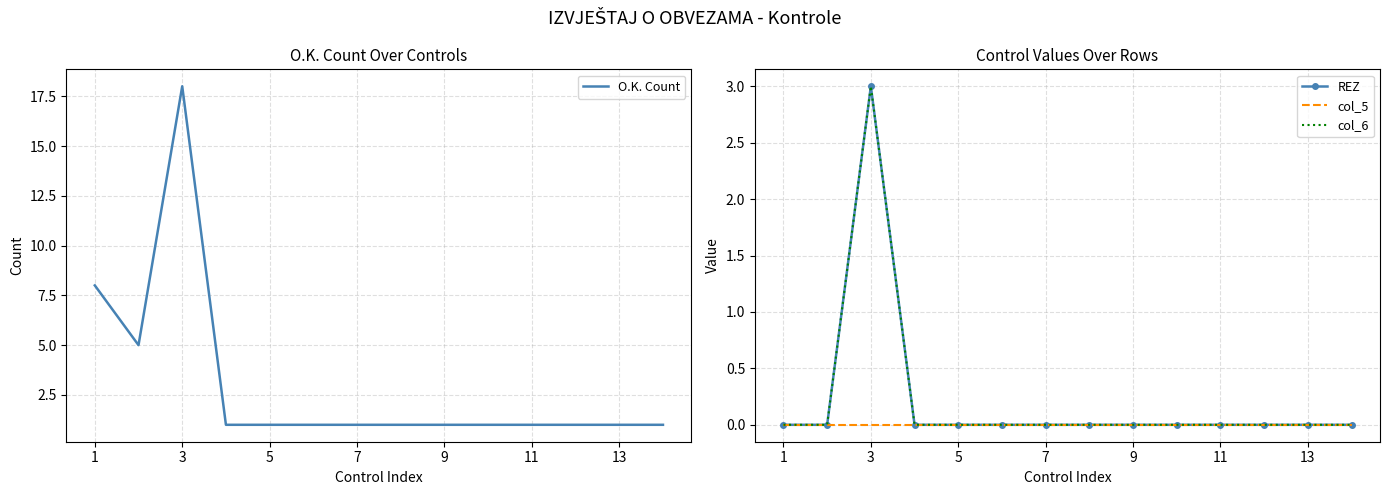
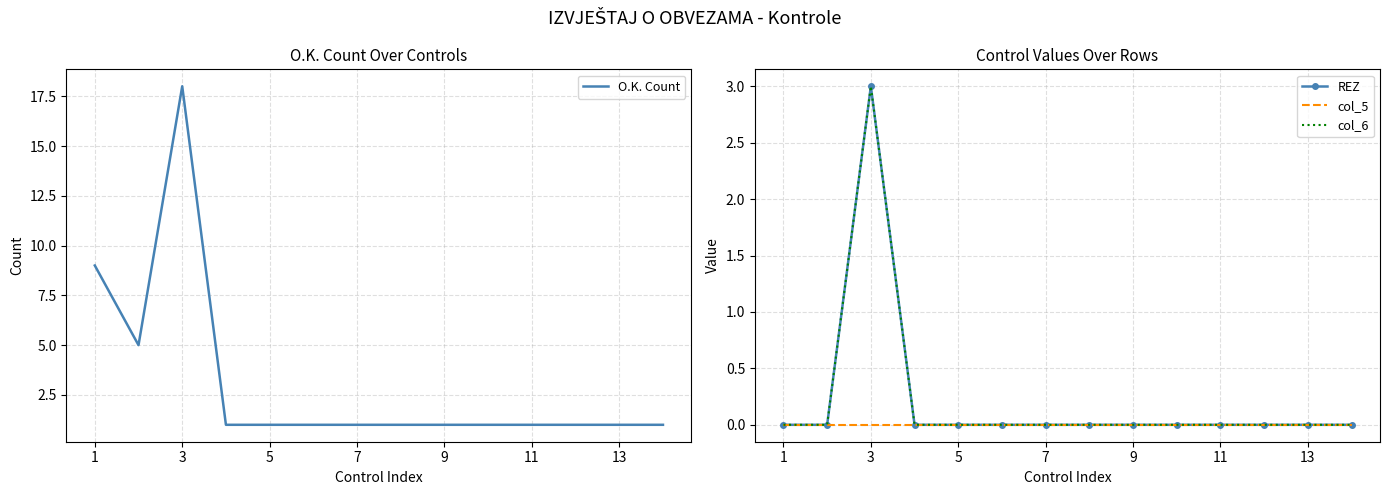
  {
    "O.K. Count Over Controls": {
-     "1": 8,
+     "1": 9,
      "3": 18,
      "5": 1,
      "7": 1,
      "9": 1,
      "11": 1,
      "13": 1
    },
    "Control Values Over Rows": {
      "col_6": {
        "3": 3.00
      },
      "col_5": {
        "3": 0.00
      }
    }
  }
